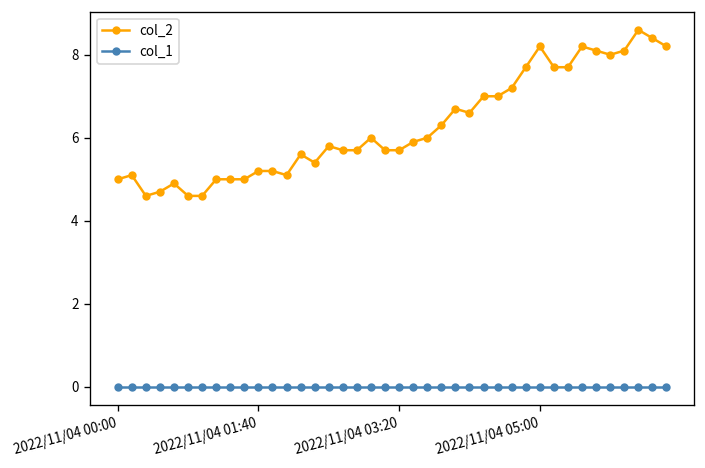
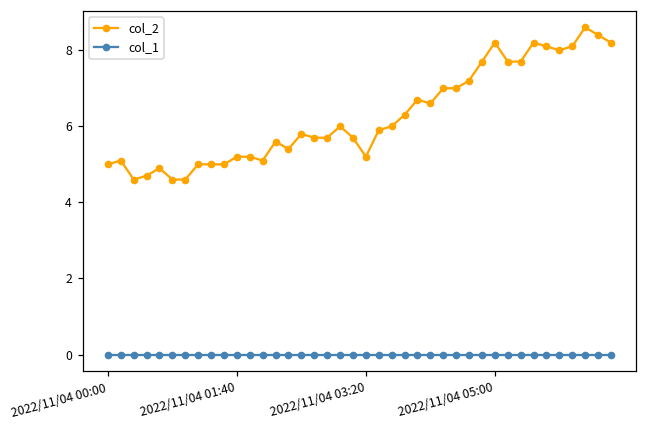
  {
    "col_2": {
      "2022/11/04 00:00": 5.0,
      "2022/11/04 01:40": 5.2,
-     "2022/11/04 03:20": 5.7,
+     "2022/11/04 03:20": 5.2,
      "2022/11/04 05:00": 8.2
    },
    "col_1": {
      "2022/11/04 00:00": 0.0,
      "2022/11/04 01:40": 0.0,
      "2022/11/04 03:20": 0.0,
      "2022/11/04 05:00": 0.0
    }
  }
